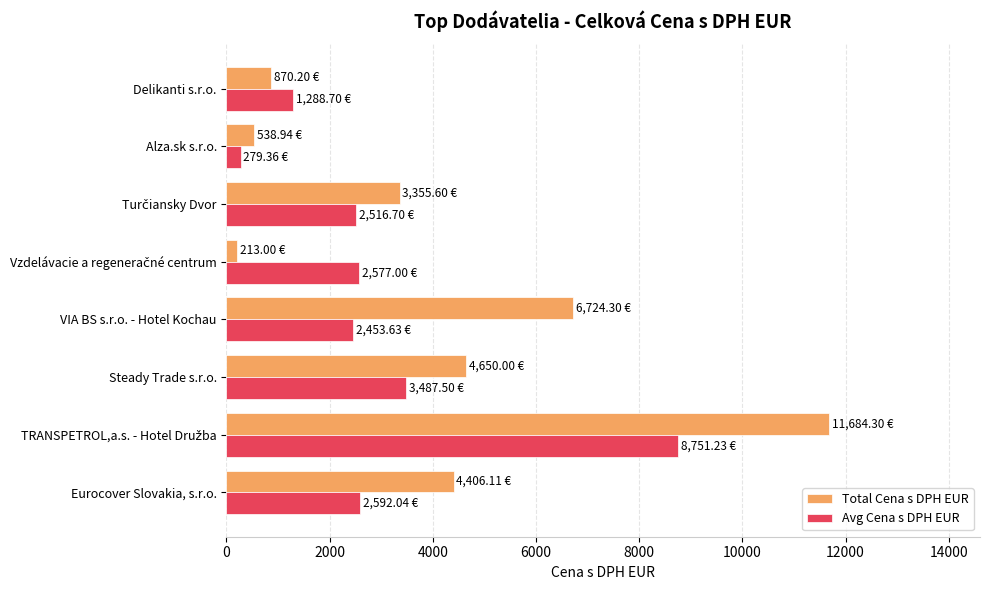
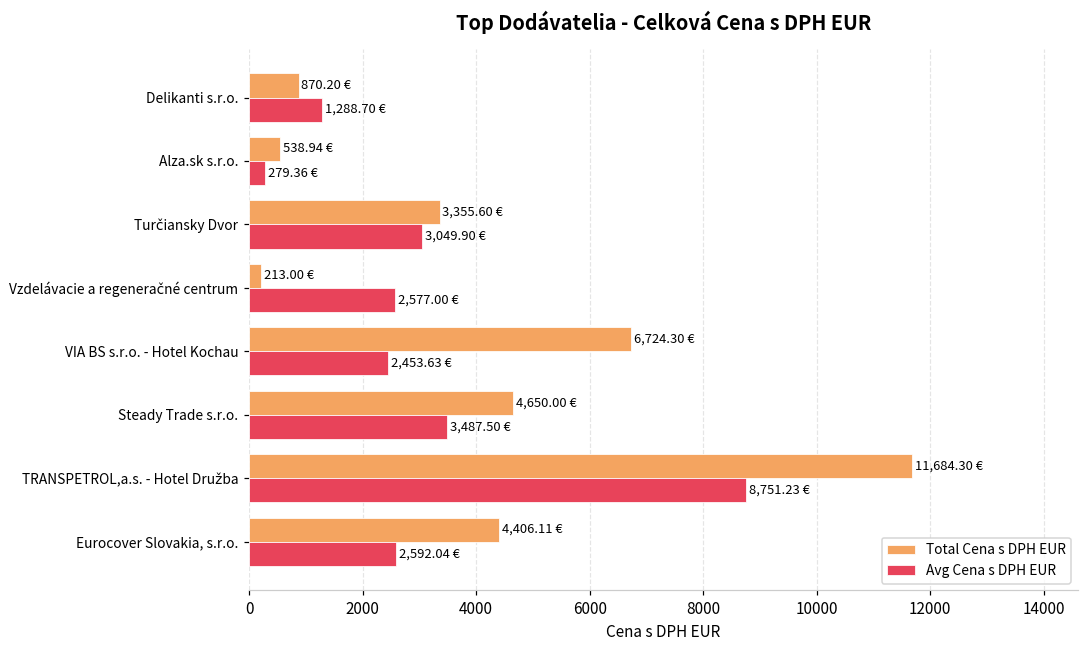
  {
    "Total Cena s DPH EUR": {
      "Delikanti s.r.o.": "870.20",
      "Alza.sk s.r.o.": "538.94",
      "Turčiansky Dvor": "3,355.60",
      "Vzdelávacie a regeneračné centrum": "213.00",
      "VIA BS s.r.o. - Hotel Kochau": "6,724.30",
      "Steady Trade s.r.o.": "4,650.00",
      "TRANSPETROL,a.s. - Hotel Družba": "11,684.30",
      "Eurocover Slovakia, s.r.o.": "4,406.11"
    },
    "Avg Cena s DPH EUR": {
      "Delikanti s.r.o.": "1,288.70",
      "Alza.sk s.r.o.": "279.36",
-     "Turčiansky Dvor": "2,516.70",
+     "Turčiansky Dvor": "3,049.90",
      "Vzdelávacie a regeneračné centrum": "2,577.00",
      "VIA BS s.r.o. - Hotel Kochau": "2,453.63",
      "Steady Trade s.r.o.": "3,487.50",
      "TRANSPETROL,a.s. - Hotel Družba": "8,751.23",
      "Eurocover Slovakia, s.r.o.": "2,592.04"
    }
  }
